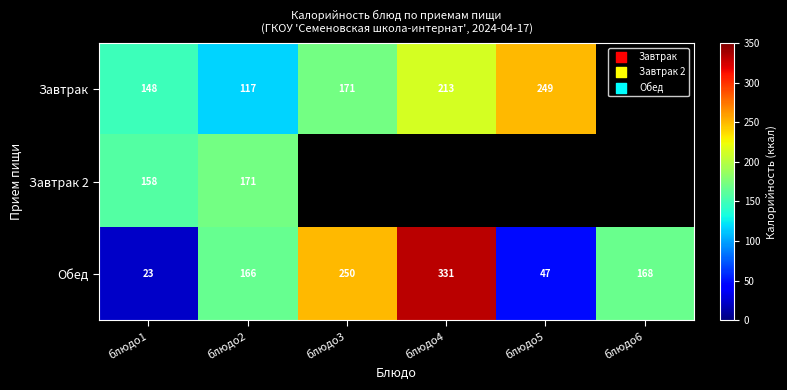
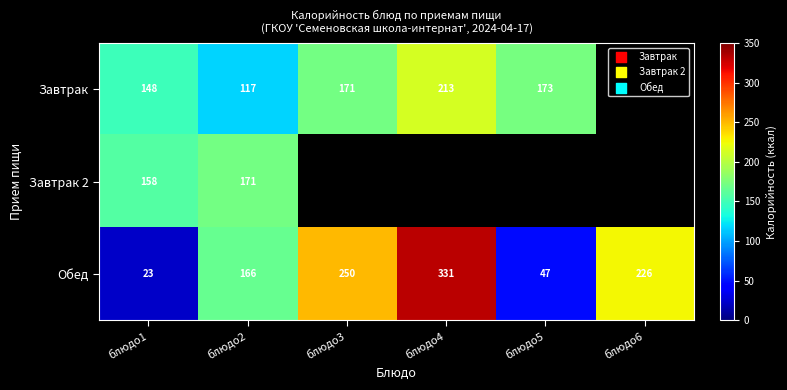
  {
    "Завтрак": {
      "блюдо1": 148,
      "блюдо2": 117,
      "блюдо3": 171,
      "блюдо4": 213,
-     "блюдо5": 249
+     "блюдо5": 173
    },
    "Завтрак 2": {
      "блюдо1": 158,
      "блюдо2": 171
    },
    "Обед": {
      "блюдо1": 23,
      "блюдо2": 166,
      "блюдо3": 250,
      "блюдо4": 331,
      "блюдо5": 47,
-     "блюдо6": 168
+     "блюдо6": 226
    }
  }
